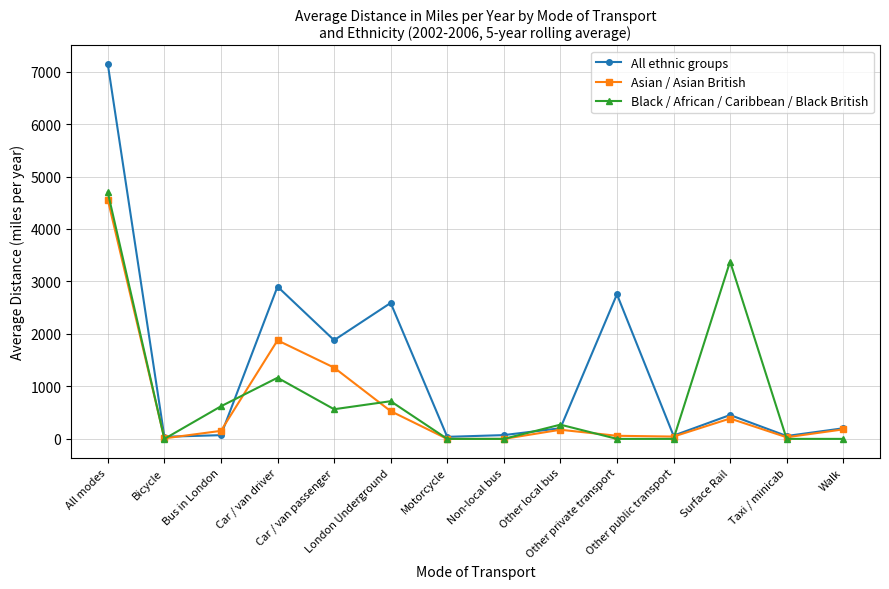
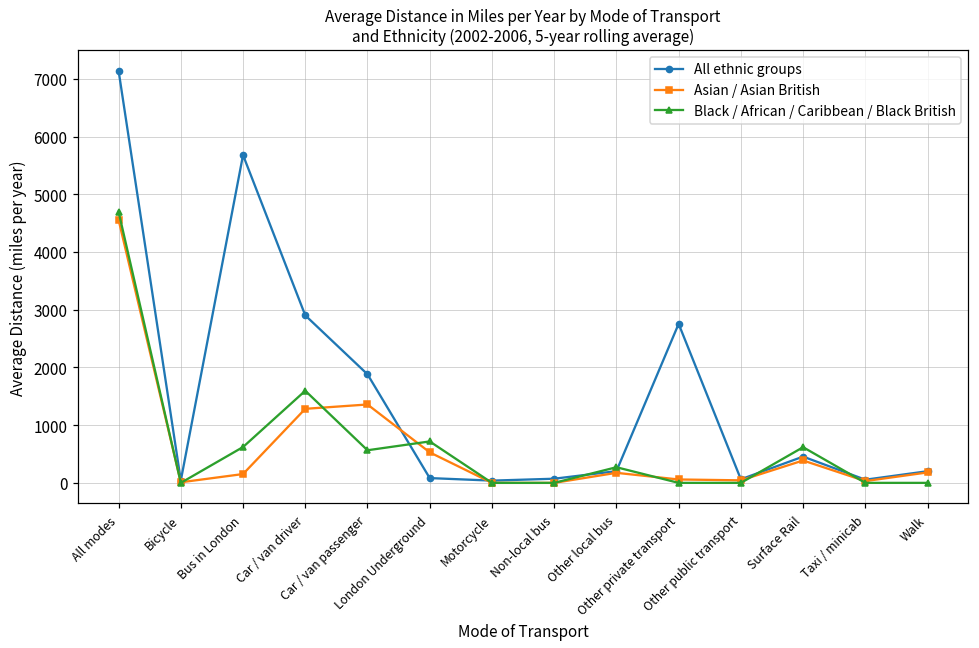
  {
    "All ethnic groups": {
      "All modes": 7100,
-     "Bus in London": 100,
+     "Bus in London": 5700,
      "Car / van driver": 2900,
      "Car / van passenger": 1900,
-     "London Underground": 2600,
+     "London Underground": 100,
      "Non-local bus": 100,
      "Other private transport": 2800,
      "Surface Rail": 500
    },
    "Asian / Asian British": {
      "All modes": 4600,
      "Bus in London": 200,
-     "Car / van driver": 1900,
+     "Car / van driver": 1300,
      "Car / van passenger": 1400,
      "London Underground": 500,
      "Other private transport": 100,
      "Surface Rail": 400
    },
    "Black / African / Caribbean / Black British": {
      "All modes": 4700,
      "Bus in London": 600,
-     "Car / van driver": 1200,
+     "Car / van driver": 1600,
      "Car / van passenger": 600,
      "London Underground": 700,
      "Other local bus": 300,
      "Other private transport": 0,
-     "Surface Rail": 3400,
+     "Surface Rail": 600,
      "Walk": 0
    }
  }
